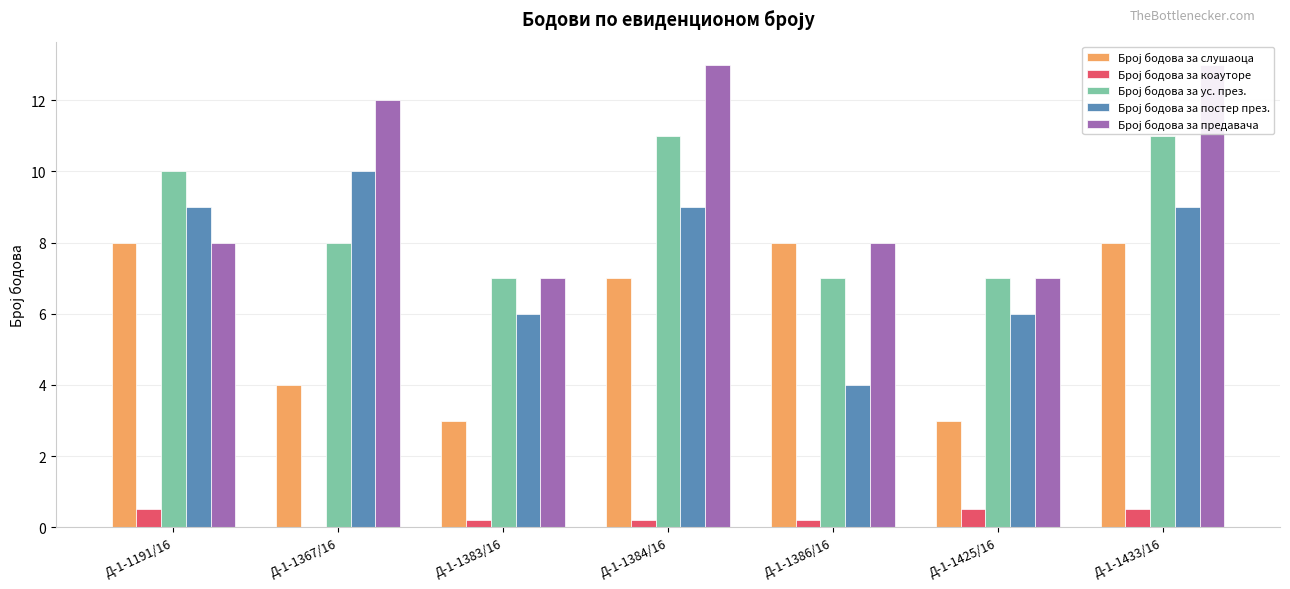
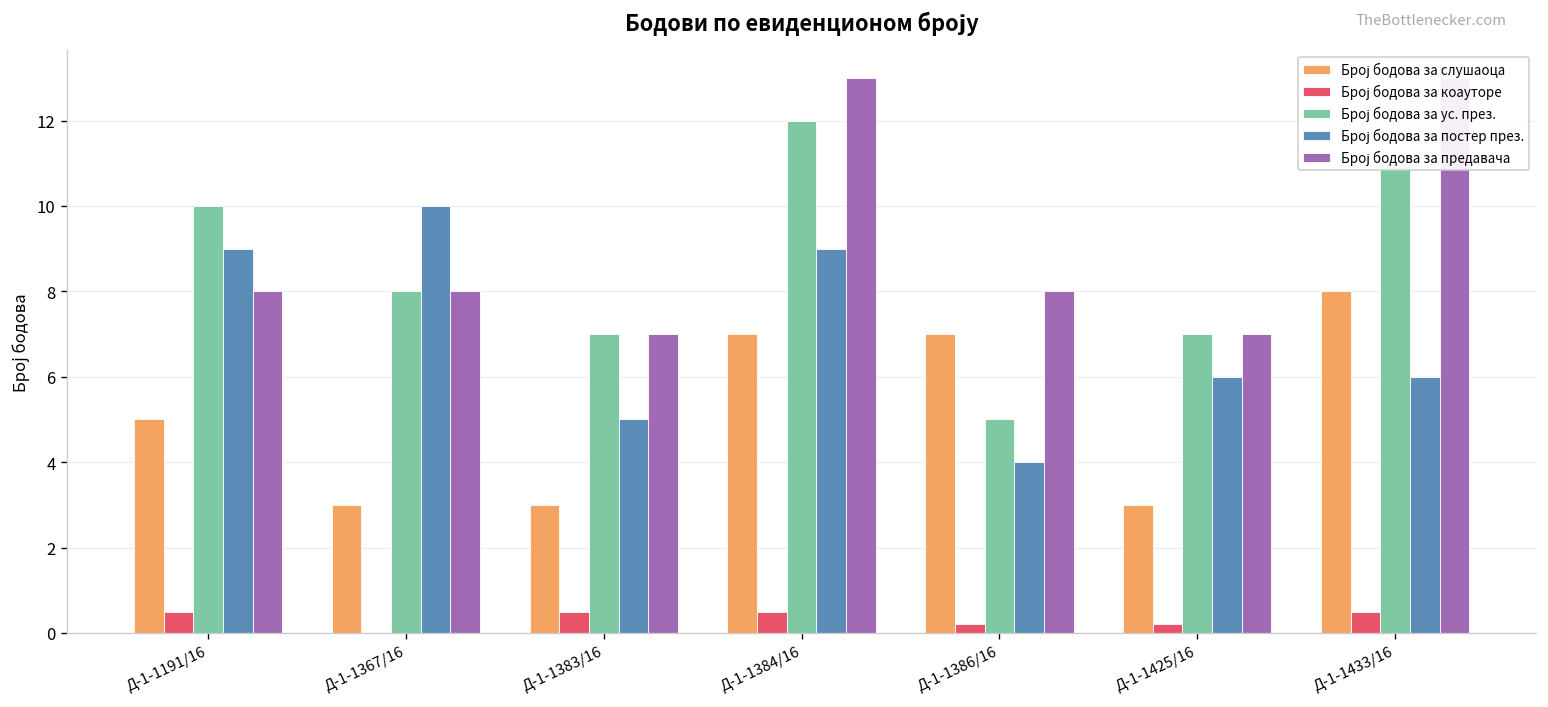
  {
    "Број бодова за слушаоца": {
-     "Д-1-1191/16": 8,
-     "Д-1-1367/16": 4,
+     "Д-1-1191/16": 5,
+     "Д-1-1367/16": 3,
      "Д-1-1383/16": 3,
      "Д-1-1384/16": 7,
-     "Д-1-1386/16": 8,
+     "Д-1-1386/16": 7,
      "Д-1-1425/16": 3,
      "Д-1-1433/16": 8
    },
    "Број бодова за коауторе": {
      "Д-1-1191/16": 0.5,
      "Д-1-1367/16": 0.0,
-     "Д-1-1383/16": 0.2,
-     "Д-1-1384/16": 0.2,
+     "Д-1-1383/16": 0.5,
+     "Д-1-1384/16": 0.5,
      "Д-1-1386/16": 0.2,
-     "Д-1-1425/16": 0.5,
+     "Д-1-1425/16": 0.2,
      "Д-1-1433/16": 0.5
    },
    "Број бодова за ус. през.": {
      "Д-1-1191/16": 10,
      "Д-1-1367/16": 8,
      "Д-1-1383/16": 7,
-     "Д-1-1384/16": 11,
-     "Д-1-1386/16": 7,
+     "Д-1-1384/16": 12,
+     "Д-1-1386/16": 5,
      "Д-1-1425/16": 7,
      "Д-1-1433/16": 11
    },
    "Број бодова за постер през.": {
      "Д-1-1191/16": 9,
      "Д-1-1367/16": 10,
-     "Д-1-1383/16": 6,
+     "Д-1-1383/16": 5,
      "Д-1-1384/16": 9,
      "Д-1-1386/16": 4,
      "Д-1-1425/16": 6,
-     "Д-1-1433/16": 9
+     "Д-1-1433/16": 6
    },
    "Број бодова за предавача": {
      "Д-1-1191/16": 8,
-     "Д-1-1367/16": 12,
+     "Д-1-1367/16": 8,
      "Д-1-1383/16": 7,
      "Д-1-1384/16": 13,
      "Д-1-1386/16": 8,
      "Д-1-1425/16": 7
    }
  }
